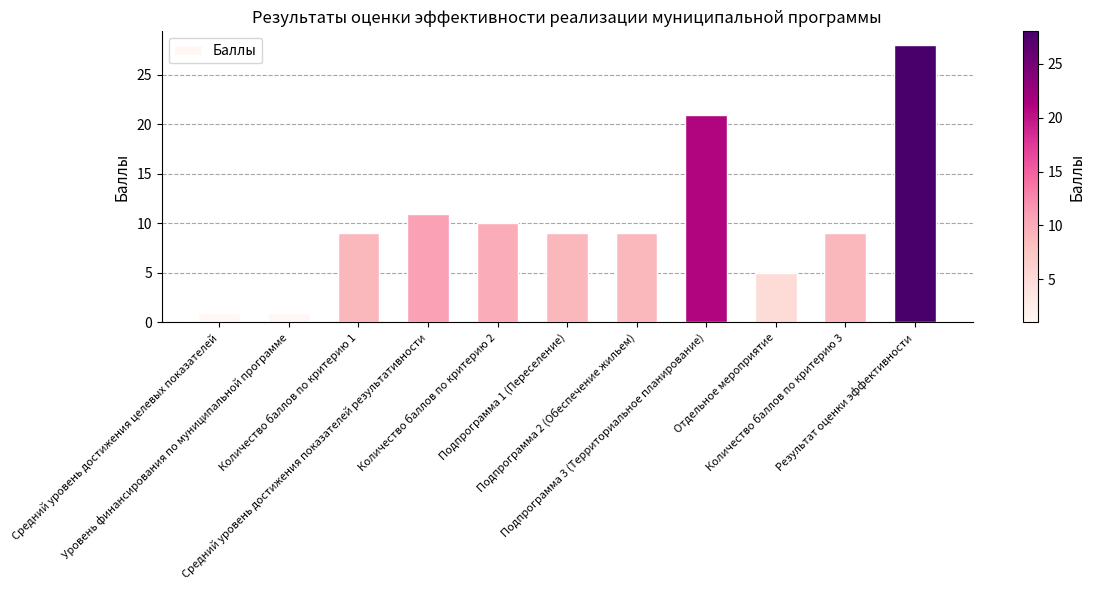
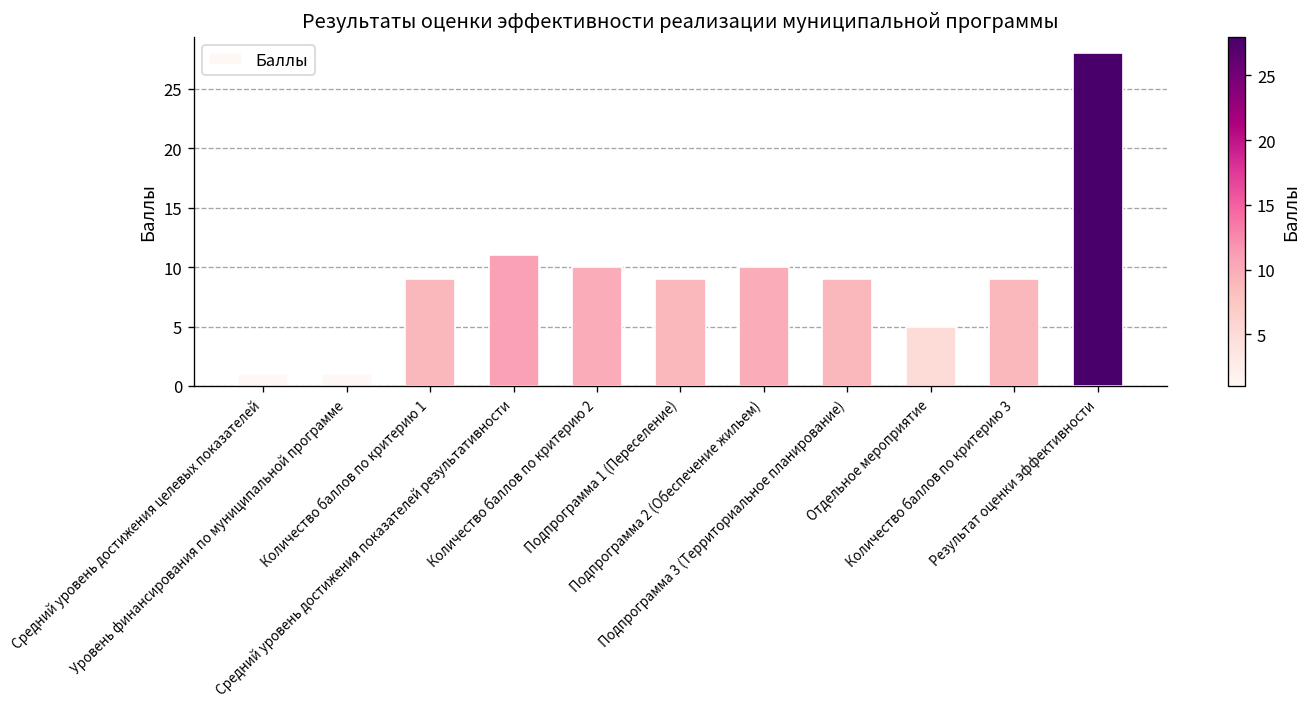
  {
    "Средний уровень достижения целевых показателей": 1,
    "Уровень финансирования по муниципальной программе": 1,
    "Количество баллов по критерию 1": 9,
    "Средний уровень достижения показателей результативности": 11,
    "Количество баллов по критерию 2": 10,
    "Подпрограмма 1 (Переселение)": 9,
-   "Подпрограмма 2 (Обеспечение жильем)": 9,
-   "Подпрограмма 3 (Территориальное планирование)": 21,
+   "Подпрограмма 2 (Обеспечение жильем)": 10,
+   "Подпрограмма 3 (Территориальное планирование)": 9,
    "Отдельное мероприятие": 5,
    "Количество баллов по критерию 3": 9,
    "Результат оценки эффективности": 28
  }
